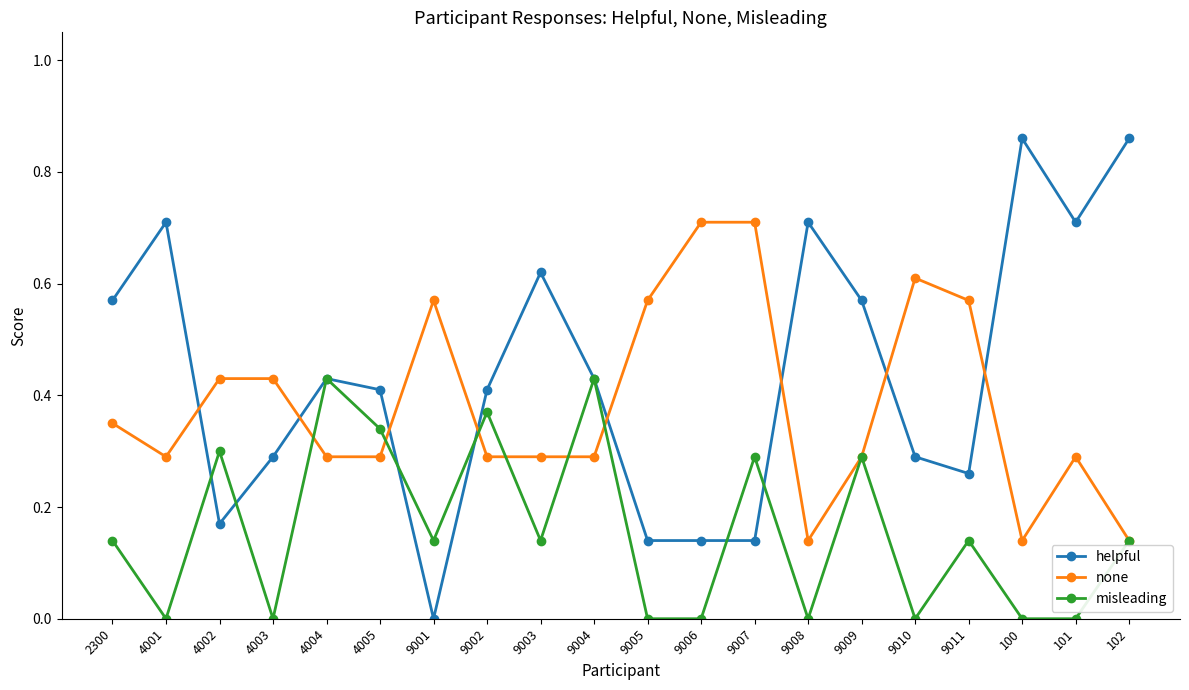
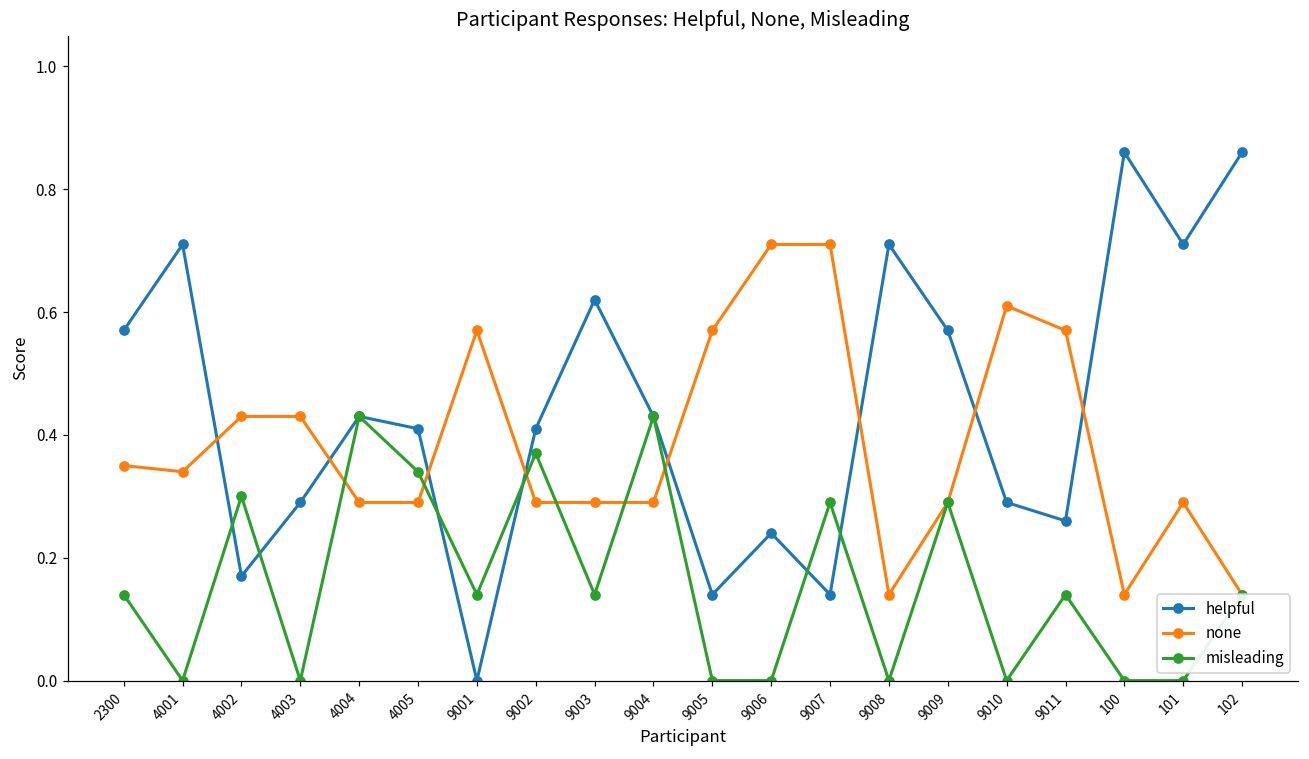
  {
    "helpful": {
      "2300": 0.57,
      "4001": 0.71,
      "4002": 0.17,
      "4003": 0.29,
      "4005": 0.41,
      "9001": 0.00,
      "9002": 0.41,
      "9003": 0.62,
      "9005": 0.14,
-     "9006": 0.14,
+     "9006": 0.24,
      "9007": 0.14,
      "9008": 0.71,
      "9009": 0.57,
      "9010": 0.29,
      "9011": 0.26,
      "100": 0.86,
      "101": 0.71,
      "102": 0.86
    },
    "none": {
      "2300": 0.35,
-     "4001": 0.29,
+     "4001": 0.34,
      "4002": 0.43,
      "4003": 0.43,
      "4004": 0.29,
      "4005": 0.29,
      "9001": 0.57,
      "9002": 0.29,
      "9003": 0.29,
      "9004": 0.29,
      "9005": 0.57,
      "9006": 0.71,
      "9007": 0.71,
      "9008": 0.14,
      "9010": 0.61,
      "9011": 0.57,
      "100": 0.14,
      "101": 0.29
    },
    "misleading": {
      "2300": 0.14,
      "4001": 0.00,
      "4002": 0.30,
      "4003": 0.00,
      "4005": 0.34,
      "9001": 0.14,
      "9002": 0.37,
      "9003": 0.14,
      "9005": 0.00,
      "9006": 0.00,
      "9007": 0.29,
      "9008": 0.00,
      "9010": 0.00,
      "9011": 0.14,
      "100": 0.00,
      "101": 0.00
    }
  }
